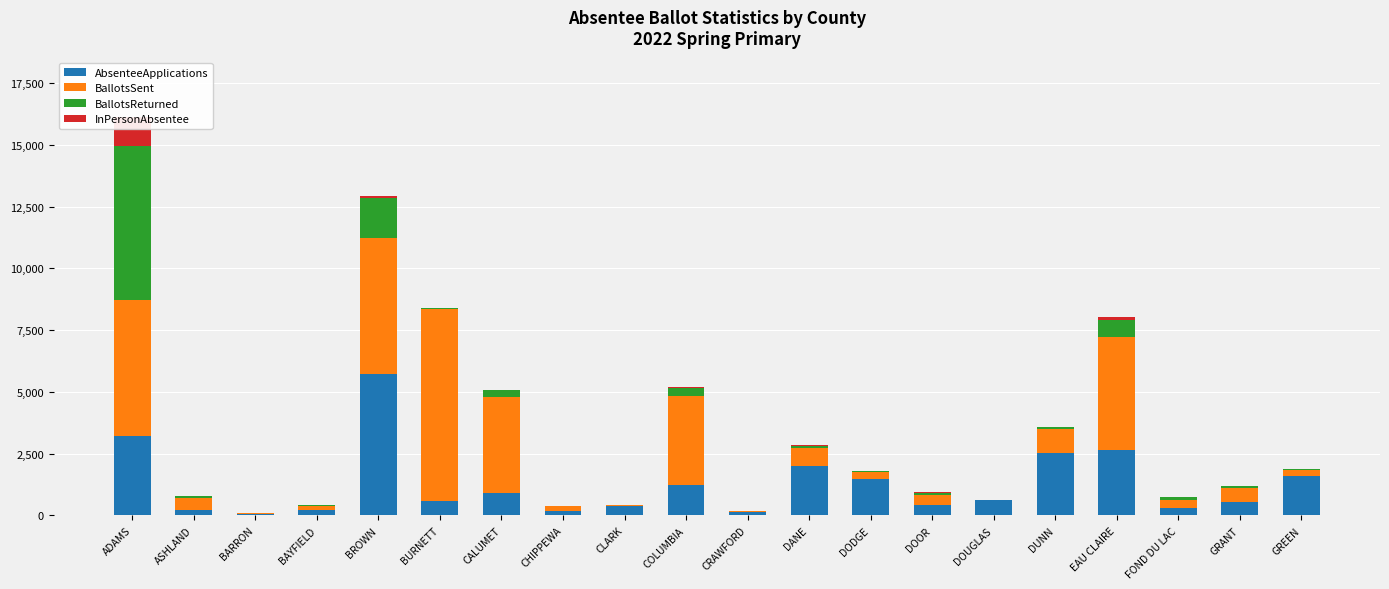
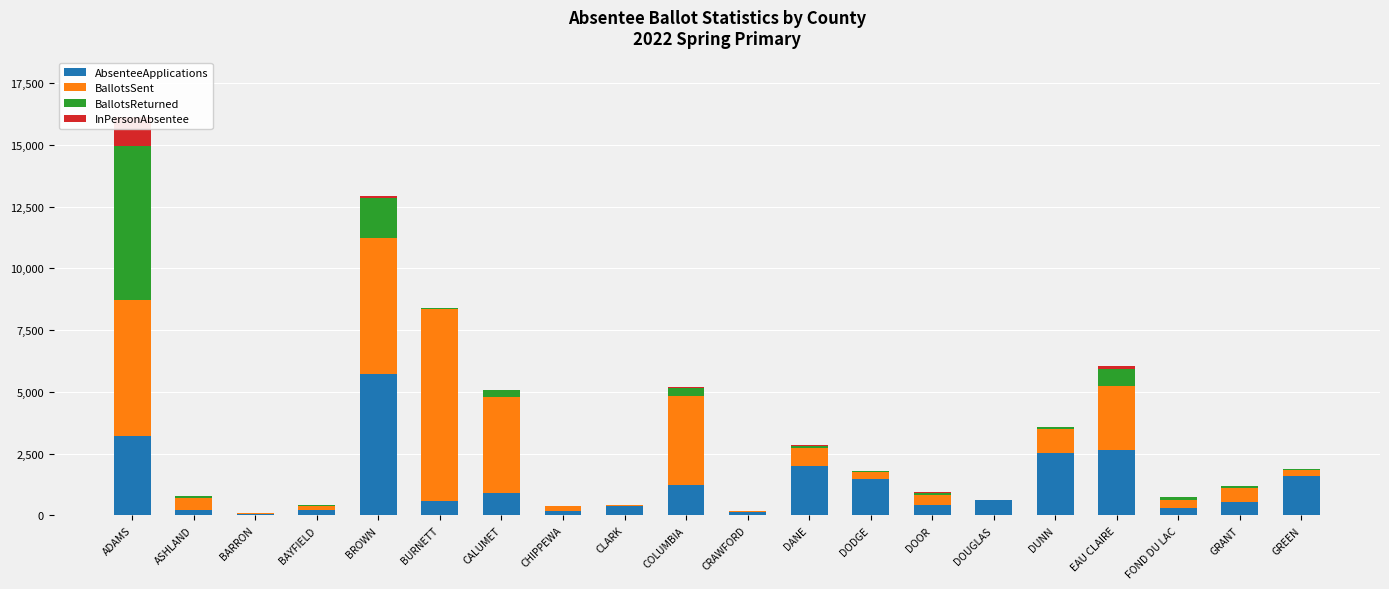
  {
    "AbsenteeApplications": {
      "ADAMS": "3,200",
      "ASHLAND": "200",
      "BAYFIELD": "200",
      "BROWN": "5,700",
      "BURNETT": "600",
      "CALUMET": "900",
      "CHIPPEWA": "200",
      "CLARK": "400",
      "COLUMBIA": "1,200",
      "CRAWFORD": "100",
      "DANE": "2,000",
      "DODGE": "1,500",
      "DOOR": "400",
      "DOUGLAS": "600",
      "DUNN": "2,500",
      "EAU CLAIRE": "2,700",
      "FOND DU LAC": "300",
      "GRANT": "600",
      "GREEN": "1,600"
    },
    "BallotsSent": {
      "ADAMS": "5,500",
      "ASHLAND": "500",
      "BAYFIELD": "200",
      "BROWN": "5,500",
      "BURNETT": "7,800",
      "CALUMET": "3,900",
      "CHIPPEWA": "200",
      "COLUMBIA": "3,600",
      "DANE": "700",
      "DODGE": "300",
      "DOOR": "400",
      "DUNN": "1,000",
-     "EAU CLAIRE": "4,500",
+     "EAU CLAIRE": "2,600",
      "FOND DU LAC": "300",
      "GRANT": "500",
      "GREEN": "200"
    },
    "BallotsReturned": {
      "ADAMS": "6,200",
      "BROWN": "1,600",
      "CALUMET": "300",
      "COLUMBIA": "300",
      "DOOR": "100",
      "DOUGLAS": "0",
      "EAU CLAIRE": "700",
      "FOND DU LAC": "100",
      "GRANT": "100"
    },
    "InPersonAbsentee": {
      "BURNETT": "0",
      "CLARK": "0",
      "DOUGLAS": "0",
      "EAU CLAIRE": "100"
    }
  }
